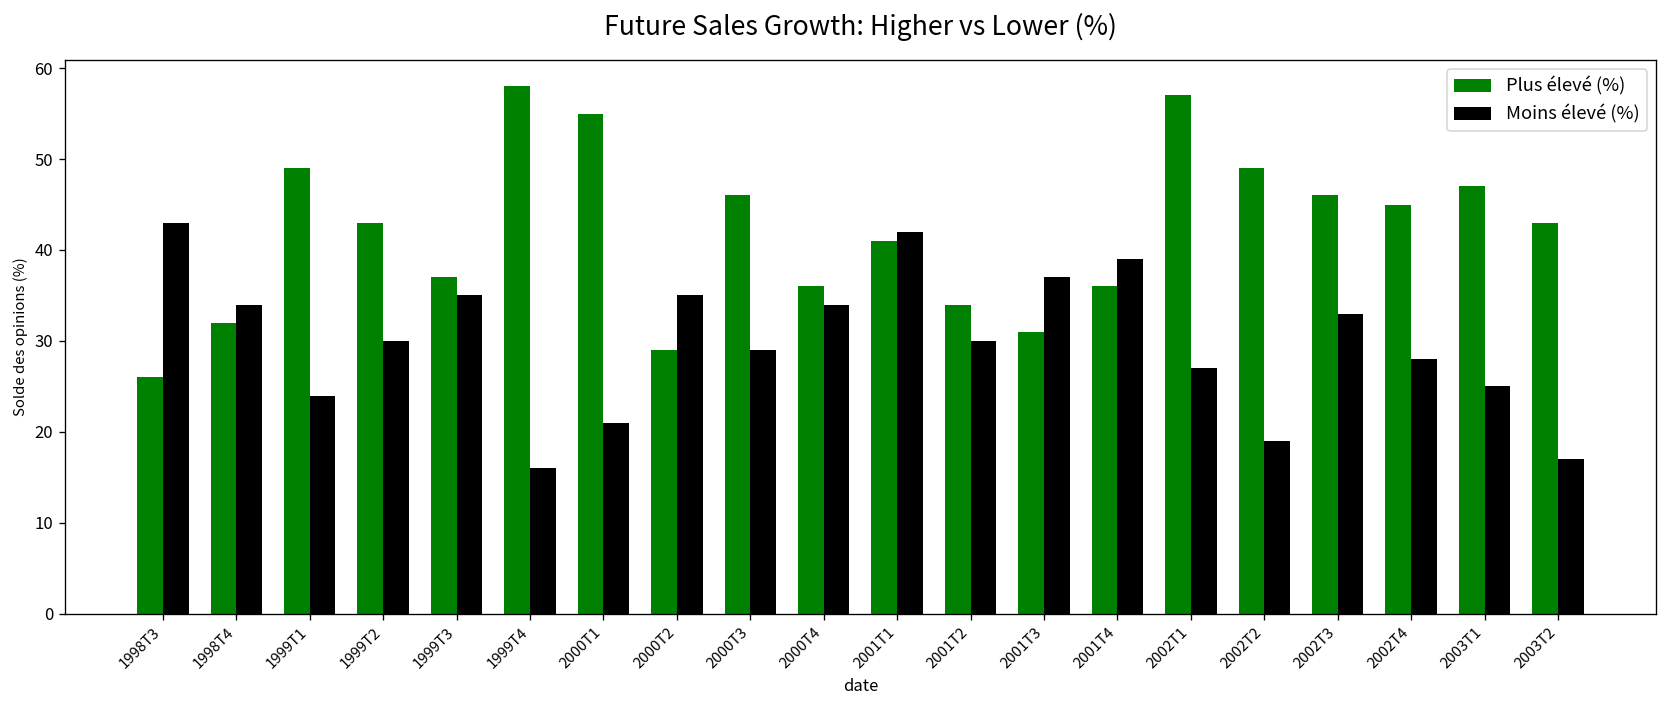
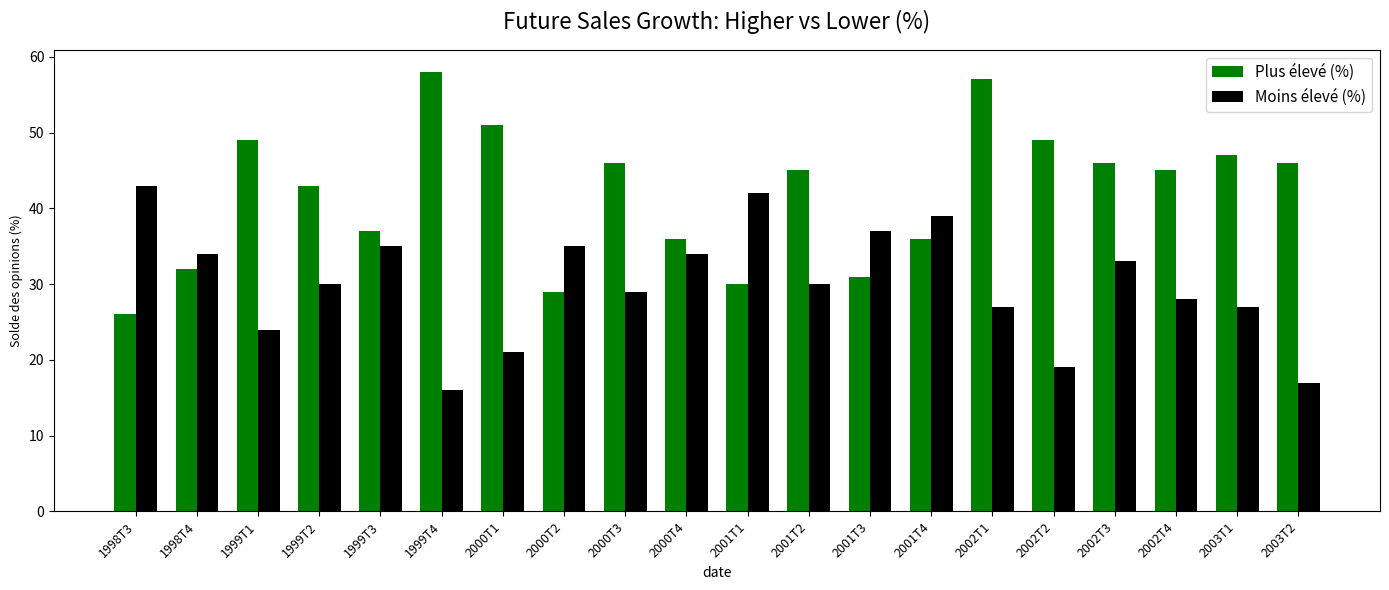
  {
    "Plus élevé (%)": {
      "1998T3": 26,
      "1998T4": 32,
      "1999T1": 49,
      "1999T2": 43,
      "1999T3": 37,
      "1999T4": 58,
-     "2000T1": 55,
+     "2000T1": 51,
      "2000T2": 29,
      "2000T3": 46,
      "2000T4": 36,
-     "2001T1": 41,
-     "2001T2": 34,
+     "2001T1": 30,
+     "2001T2": 45,
      "2001T3": 31,
      "2001T4": 36,
      "2002T1": 57,
      "2002T2": 49,
      "2002T3": 46,
      "2002T4": 45,
      "2003T1": 47,
-     "2003T2": 43
+     "2003T2": 46
    },
    "Moins élevé (%)": {
      "1998T3": 43,
      "1998T4": 34,
      "1999T1": 24,
      "1999T2": 30,
      "1999T3": 35,
      "1999T4": 16,
      "2000T1": 21,
      "2000T2": 35,
      "2000T3": 29,
      "2000T4": 34,
      "2001T1": 42,
      "2001T2": 30,
      "2001T3": 37,
      "2001T4": 39,
      "2002T1": 27,
      "2002T2": 19,
      "2002T3": 33,
      "2002T4": 28,
-     "2003T1": 25,
+     "2003T1": 27,
      "2003T2": 17
    }
  }
